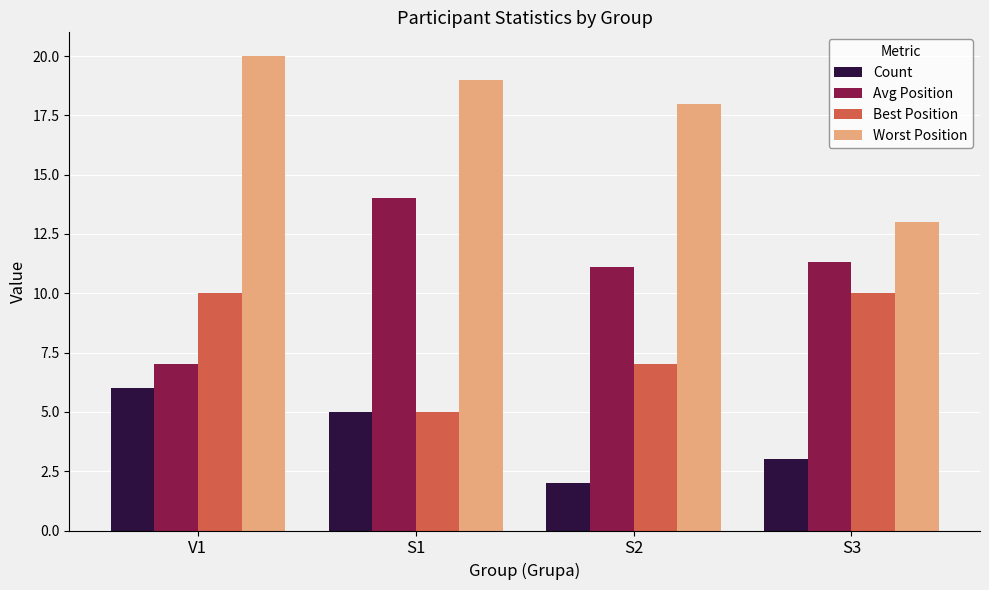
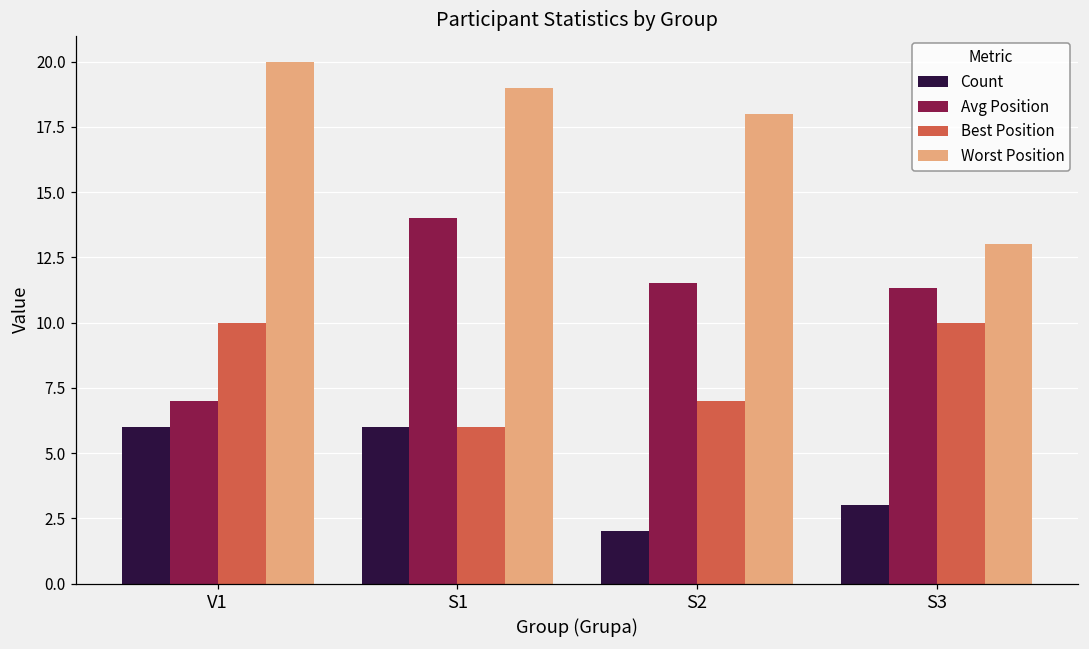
  {
    "Count": {
      "V1": 6,
-     "S1": 5,
+     "S1": 6,
      "S2": 2,
      "S3": 3
    },
    "Avg Position": {
      "V1": 7.0,
      "S1": 14.0,
-     "S2": 11.1,
+     "S2": 11.5,
      "S3": 11.3
    },
    "Best Position": {
      "V1": 10,
-     "S1": 5,
+     "S1": 6,
      "S2": 7,
      "S3": 10
    },
    "Worst Position": {
      "V1": 20.0,
      "S1": 19.0,
      "S2": 18.0,
      "S3": 13.0
    }
  }
